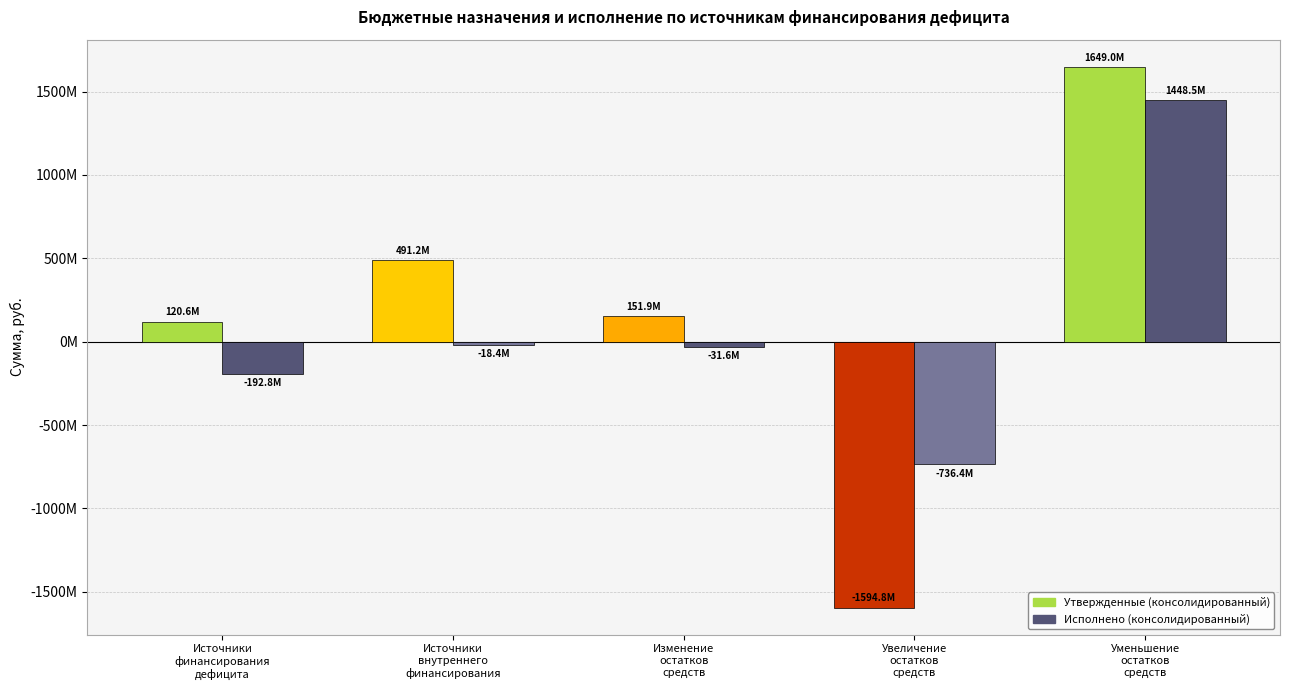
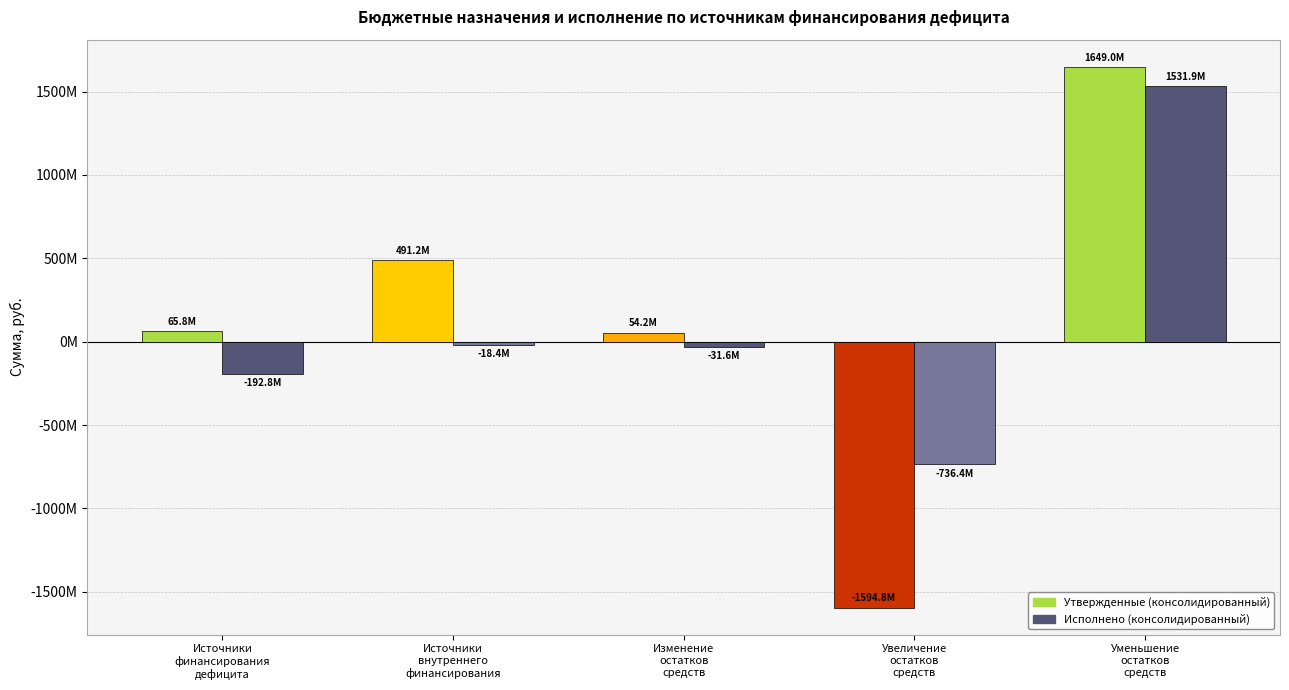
  {
    "Утвержденные (консолидированный)": {
-     "Источники финансирования дефицита": "120.6M",
+     "Источники финансирования дефицита": "65.8M",
      "Источники внутреннего финансирования": "491.2M",
-     "Изменение остатков средств": "151.9M",
+     "Изменение остатков средств": "54.2M",
      "Увеличение остатков средств": "-1594.8M",
      "Уменьшение остатков средств": "1649.0M"
    },
    "Исполнено (консолидированный)": {
      "Источники финансирования дефицита": "-192.8M",
      "Источники внутреннего финансирования": "-18.4M",
      "Изменение остатков средств": "-31.6M",
      "Увеличение остатков средств": "-736.4M",
-     "Уменьшение остатков средств": "1448.5M"
+     "Уменьшение остатков средств": "1531.9M"
    }
  }
